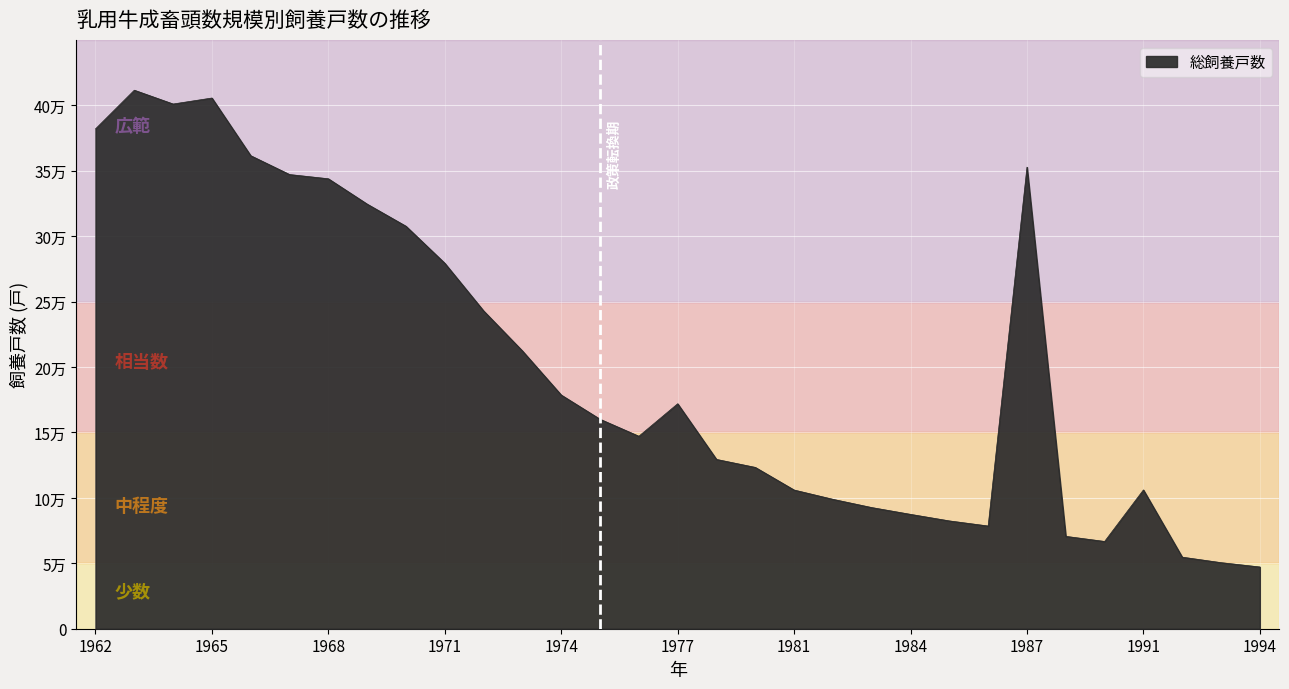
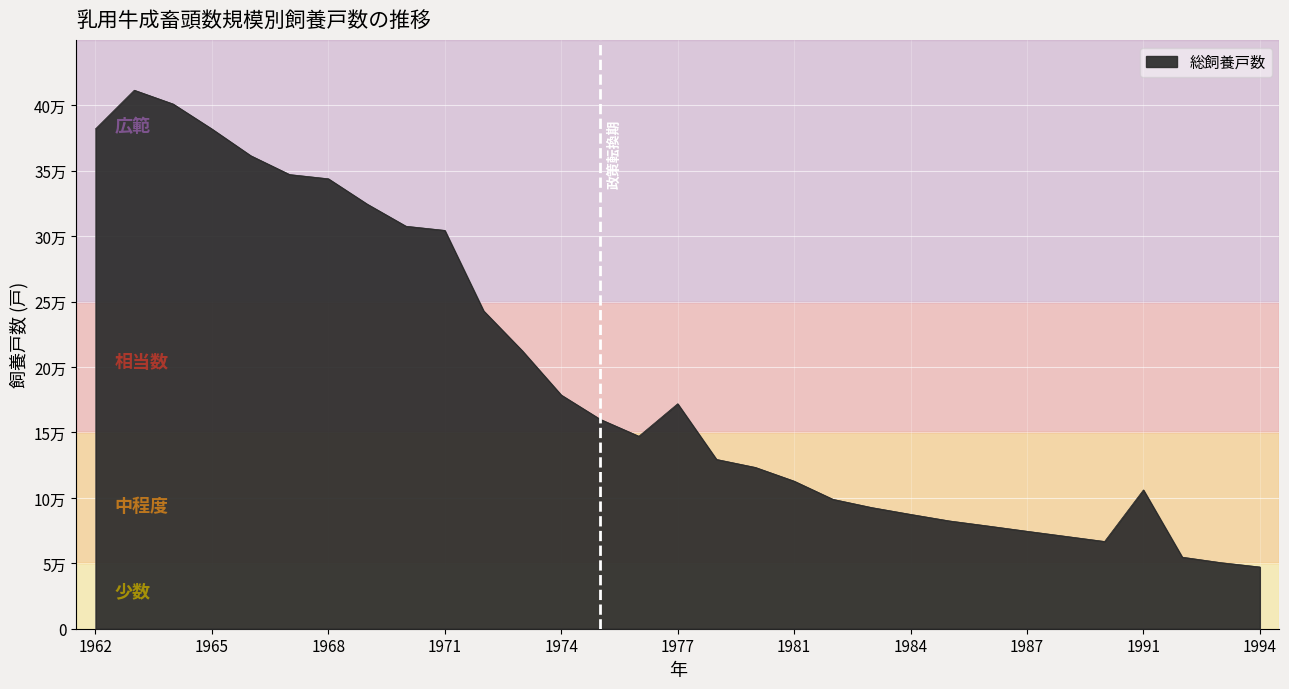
  {
    "1962": "38.2万",
-   "1965": "40.6万",
+   "1965": "38.2万",
    "1968": "34.4万",
-   "1971": "27.9万",
+   "1971": "30.4万",
    "1974": "17.9万",
    "1977": "17.2万",
-   "1981": "10.6万",
+   "1981": "11.3万",
    "1984": "8.7万",
-   "1987": "35.3万",
+   "1987": "7.5万",
    "1991": "10.6万",
    "1994": "4.7万"
  }
